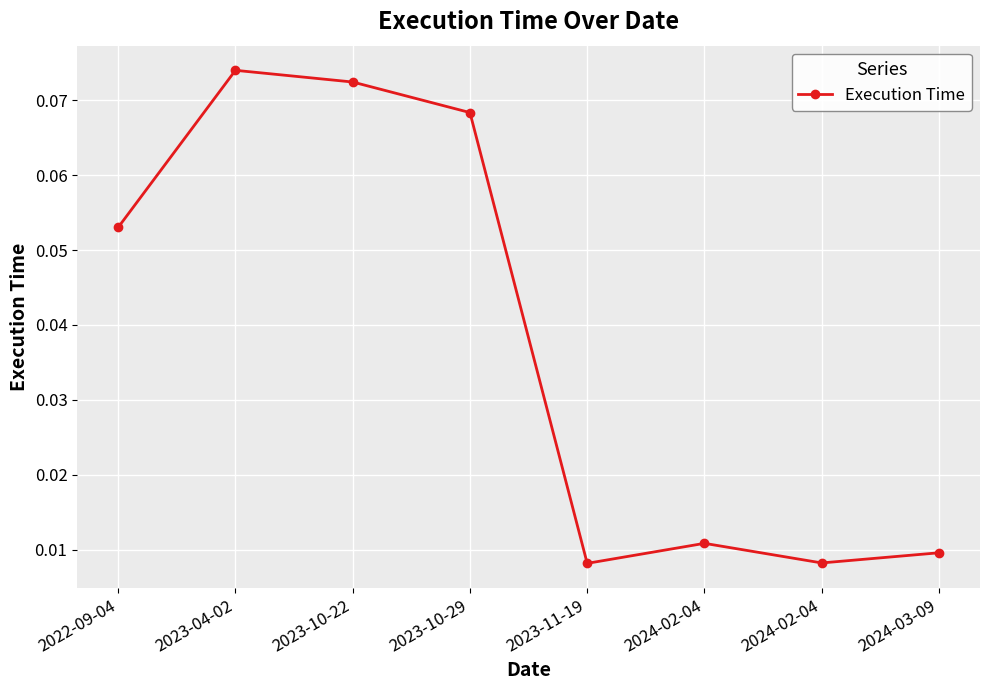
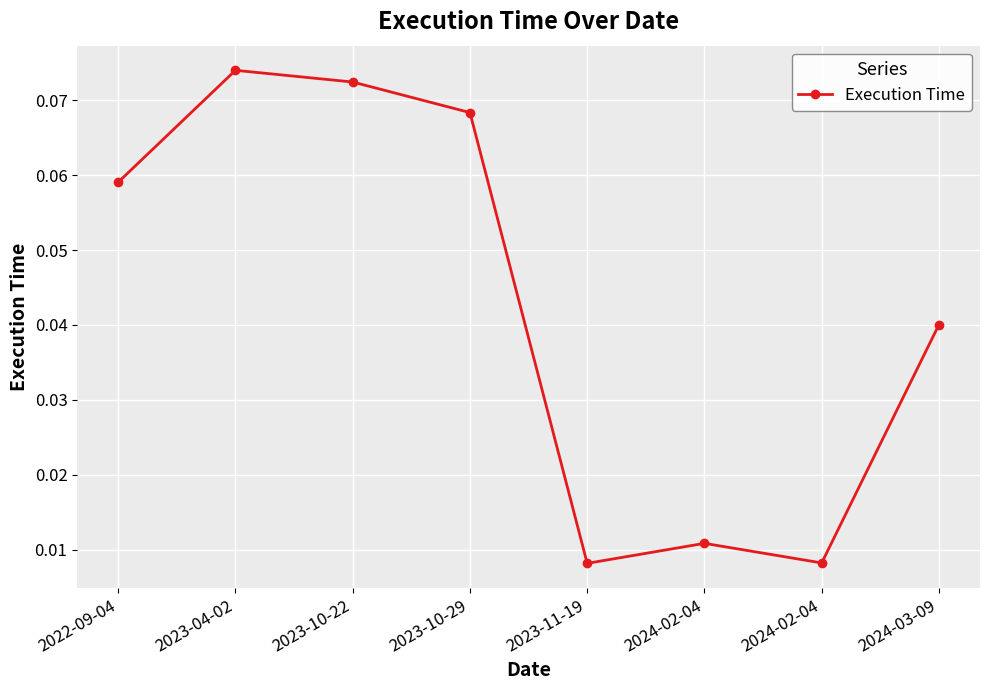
  {
-   "2022-09-04": 0.053,
+   "2022-09-04": 0.059,
    "2023-04-02": 0.074,
    "2023-10-22": 0.072,
    "2023-10-29": 0.068,
    "2023-11-19": 0.008,
-   "2024-03-09": 0.010
+   "2024-03-09": 0.040
  }
